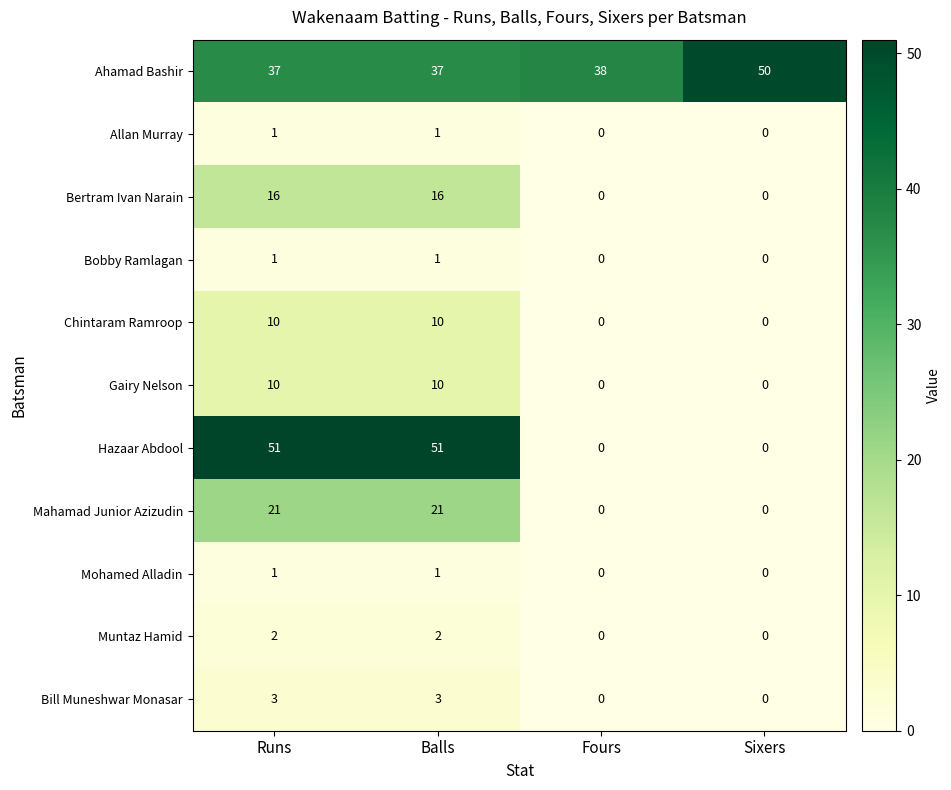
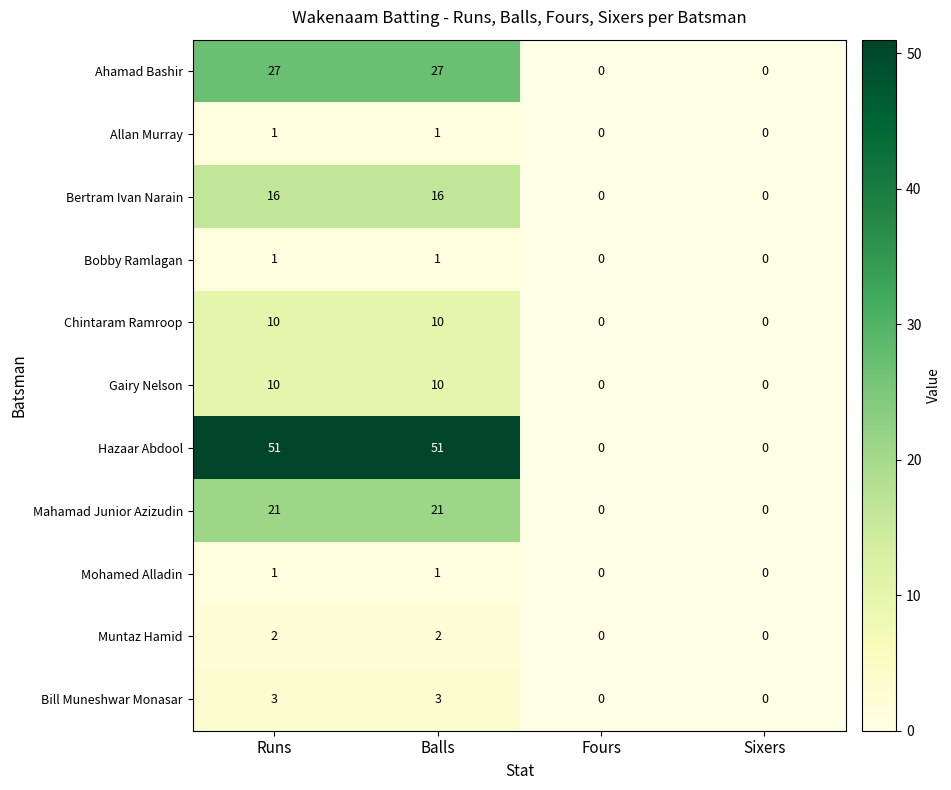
  {
    "Ahamad Bashir": {
-     "Runs": 37,
-     "Balls": 37,
-     "Fours": 38,
-     "Sixers": 50
+     "Runs": 27,
+     "Balls": 27,
+     "Fours": 0,
+     "Sixers": 0
    },
    "Allan Murray": {
      "Runs": 1,
      "Balls": 1,
      "Fours": 0,
      "Sixers": 0
    },
    "Bertram Ivan Narain": {
      "Runs": 16,
      "Balls": 16,
      "Fours": 0,
      "Sixers": 0
    },
    "Bobby Ramlagan": {
      "Runs": 1,
      "Balls": 1,
      "Fours": 0,
      "Sixers": 0
    },
    "Chintaram Ramroop": {
      "Runs": 10,
      "Balls": 10,
      "Fours": 0,
      "Sixers": 0
    },
    "Gairy Nelson": {
      "Runs": 10,
      "Balls": 10,
      "Fours": 0,
      "Sixers": 0
    },
    "Hazaar Abdool": {
      "Runs": 51,
      "Balls": 51,
      "Fours": 0,
      "Sixers": 0
    },
    "Mahamad Junior Azizudin": {
      "Runs": 21,
      "Balls": 21,
      "Fours": 0,
      "Sixers": 0
    },
    "Mohamed Alladin": {
      "Runs": 1,
      "Balls": 1,
      "Fours": 0,
      "Sixers": 0
    },
    "Muntaz Hamid": {
      "Runs": 2,
      "Balls": 2,
      "Fours": 0,
      "Sixers": 0
    },
    "Bill Muneshwar Monasar": {
      "Runs": 3,
      "Balls": 3,
      "Fours": 0,
      "Sixers": 0
    }
  }
